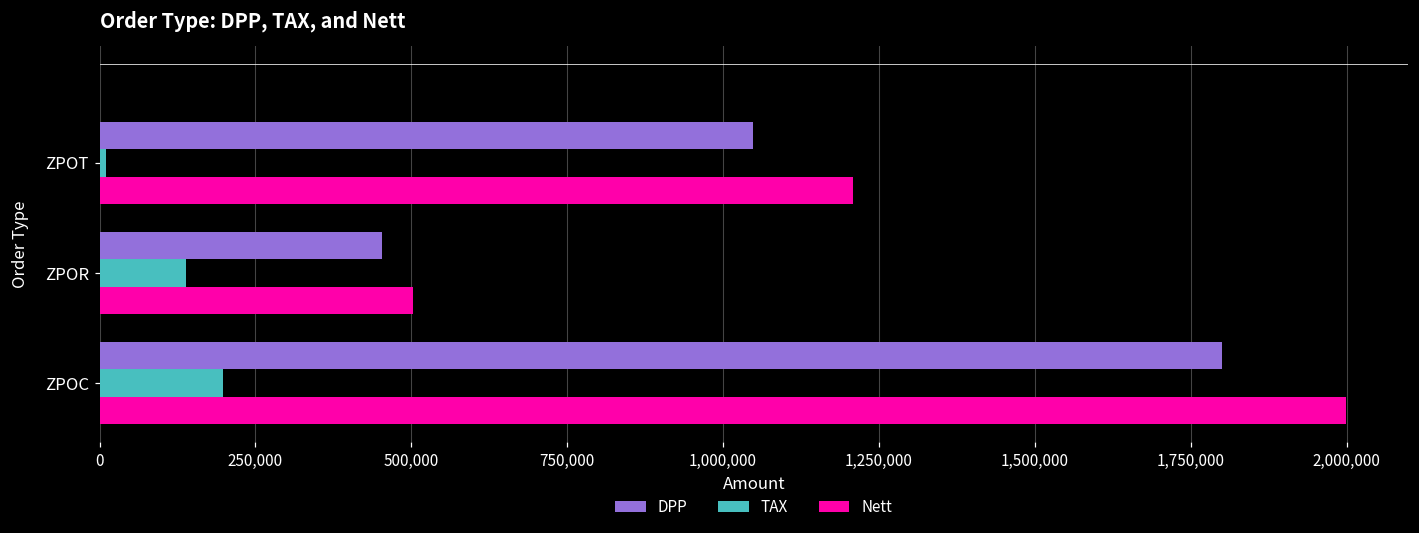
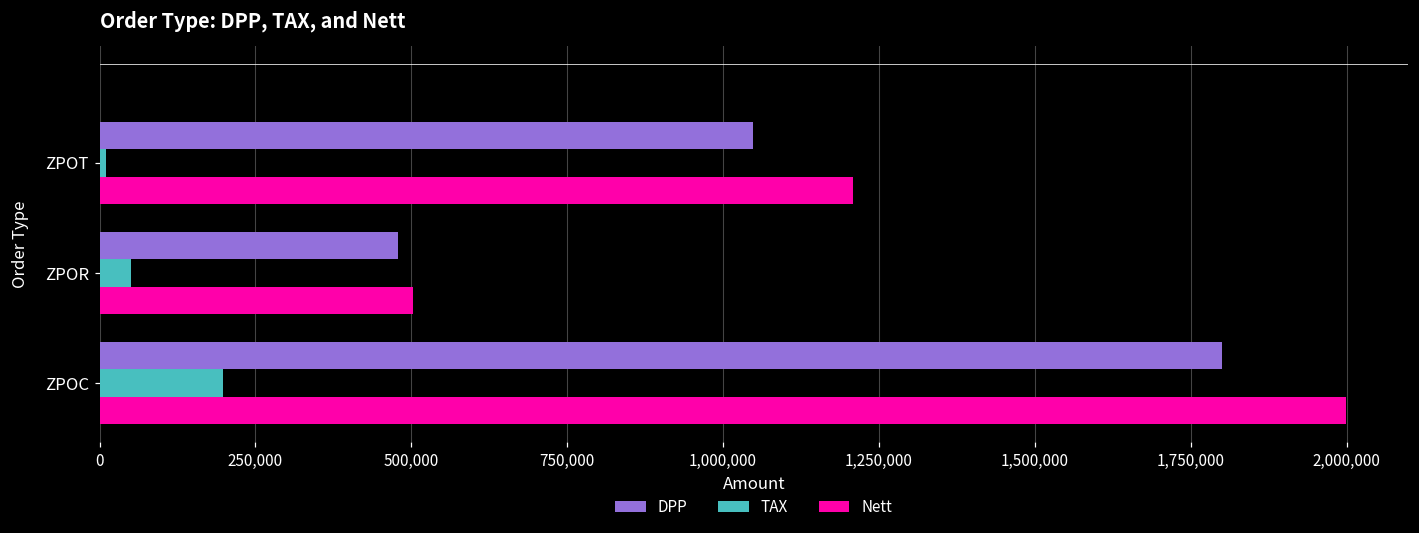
  {
    "DPP": {
      "ZPOT": "1,050,000",
-     "ZPOR": "450,000",
+     "ZPOR": "480,000",
      "ZPOC": "1,800,000"
    },
    "TAX": {
      "ZPOT": "10,000",
-     "ZPOR": "140,000",
+     "ZPOR": "50,000",
      "ZPOC": "200,000"
    },
    "Nett": {
      "ZPOT": "1,210,000",
      "ZPOR": "500,000",
      "ZPOC": "2,000,000"
    }
  }
